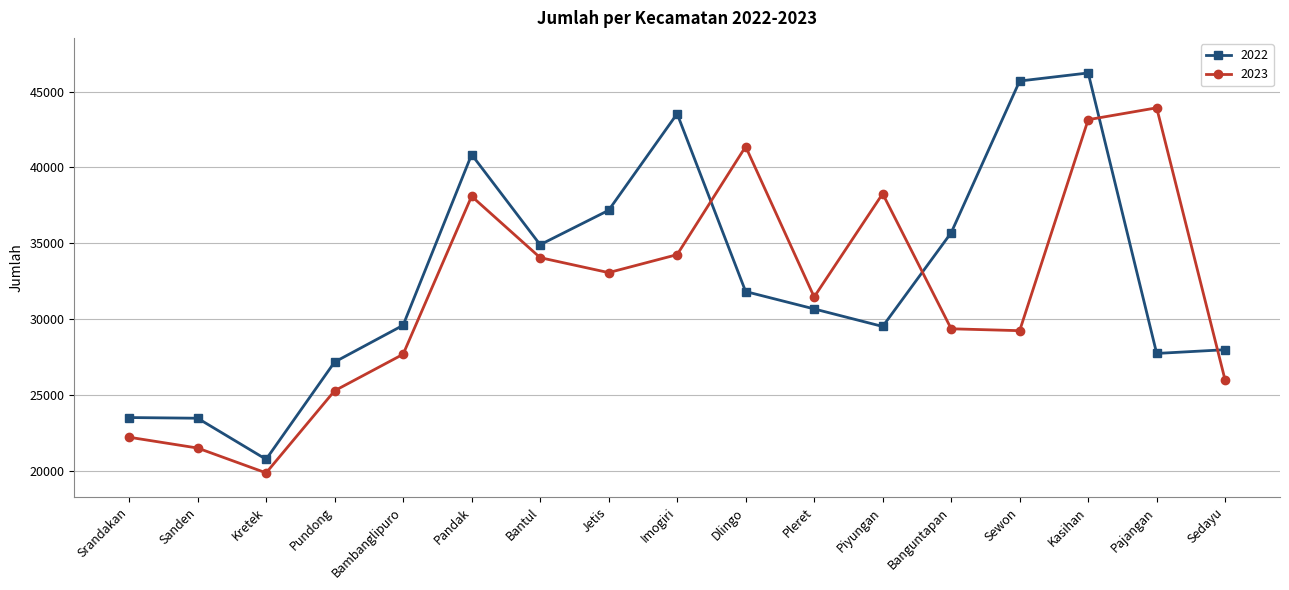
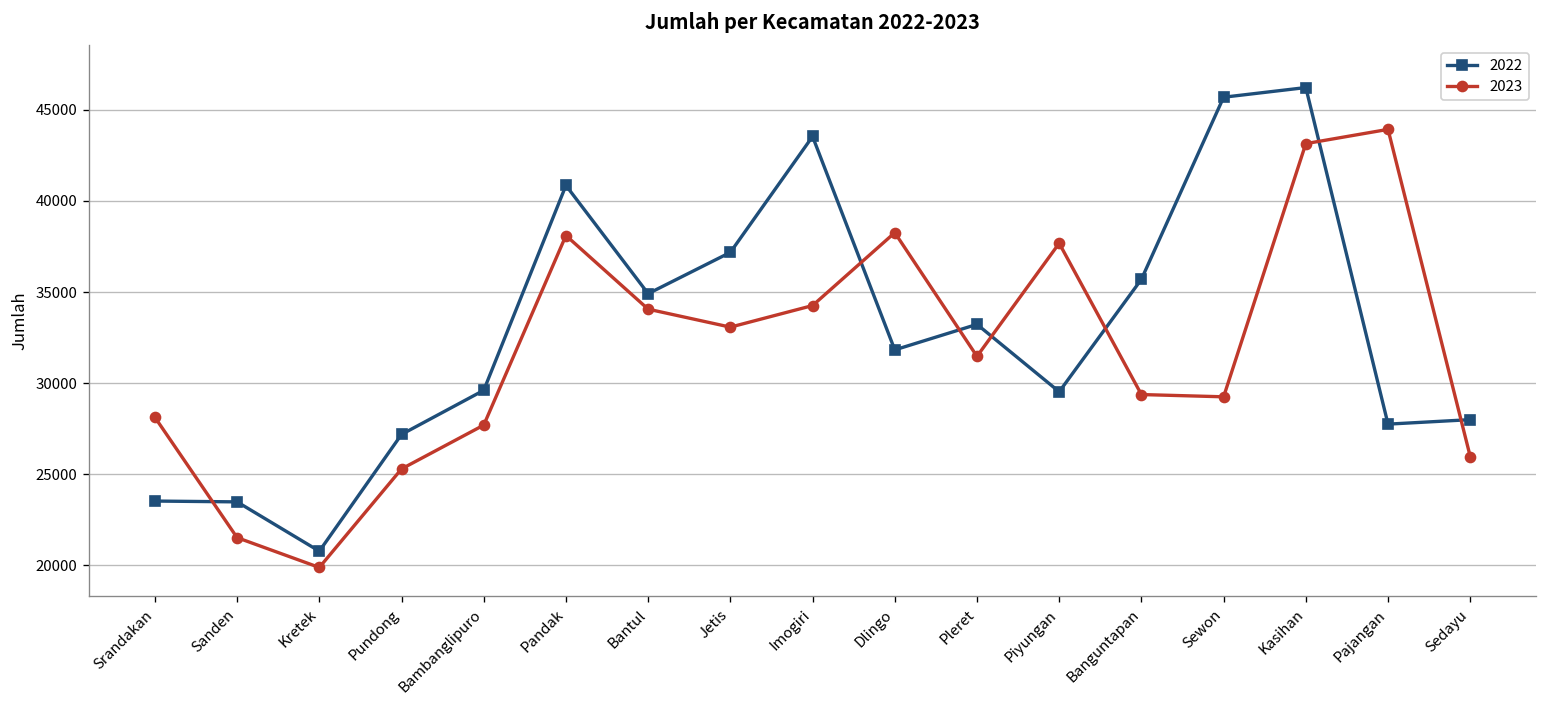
  {
    "2022": {
      "Srandakan": 23500,
      "Sanden": 23500,
      "Kretek": 20800,
      "Pundong": 27200,
      "Bambanglipuro": 29600,
      "Pandak": 40900,
      "Bantul": 34900,
      "Jetis": 37200,
      "Imogiri": 43500,
      "Dlingo": 31800,
-     "Pleret": 30700,
+     "Pleret": 33200,
      "Piyungan": 29500,
      "Banguntapan": 35700,
      "Sewon": 45700,
      "Kasihan": 46200,
      "Pajangan": 27700,
      "Sedayu": 28000
    },
    "2023": {
-     "Srandakan": 22200,
+     "Srandakan": 28100,
      "Sanden": 21500,
      "Kretek": 19900,
      "Pundong": 25300,
      "Bambanglipuro": 27700,
      "Pandak": 38100,
      "Bantul": 34100,
      "Jetis": 33100,
      "Imogiri": 34300,
-     "Dlingo": 41400,
+     "Dlingo": 38300,
      "Pleret": 31500,
-     "Piyungan": 38300,
+     "Piyungan": 37700,
      "Banguntapan": 29400,
      "Sewon": 29200,
      "Kasihan": 43200,
      "Pajangan": 43900,
      "Sedayu": 26000
    }
  }
